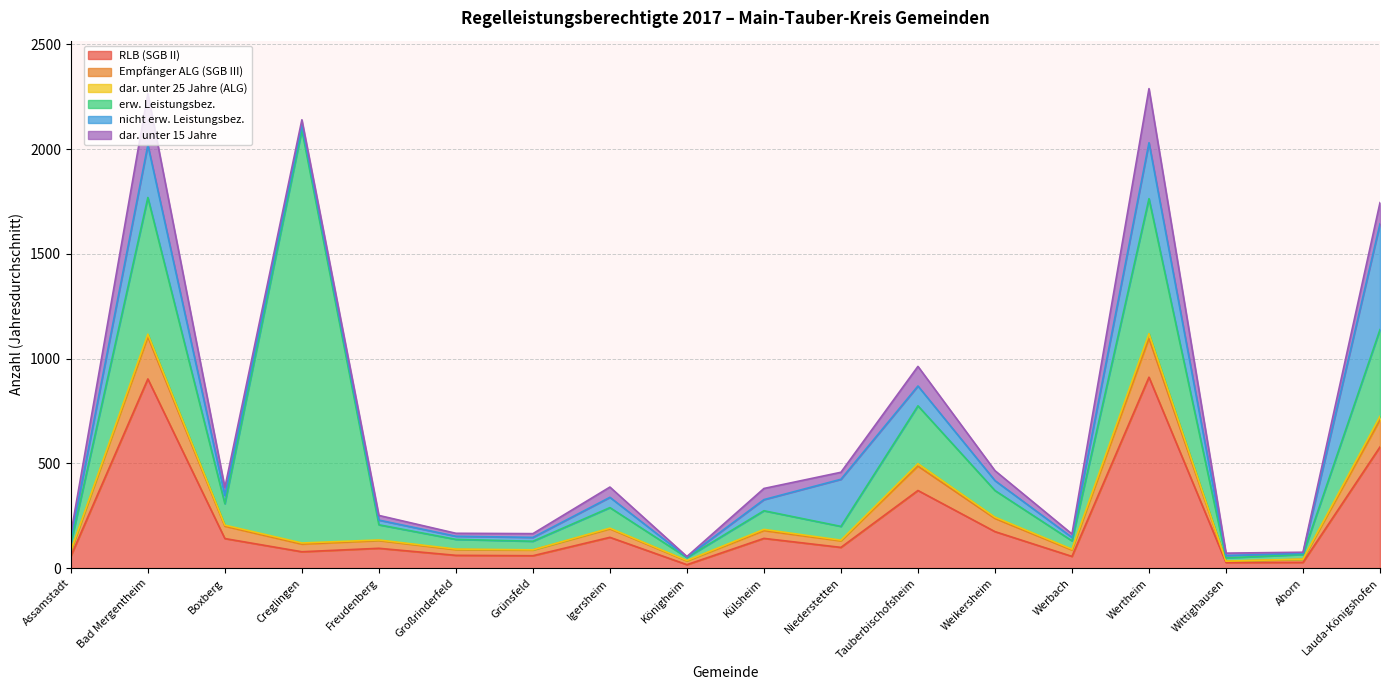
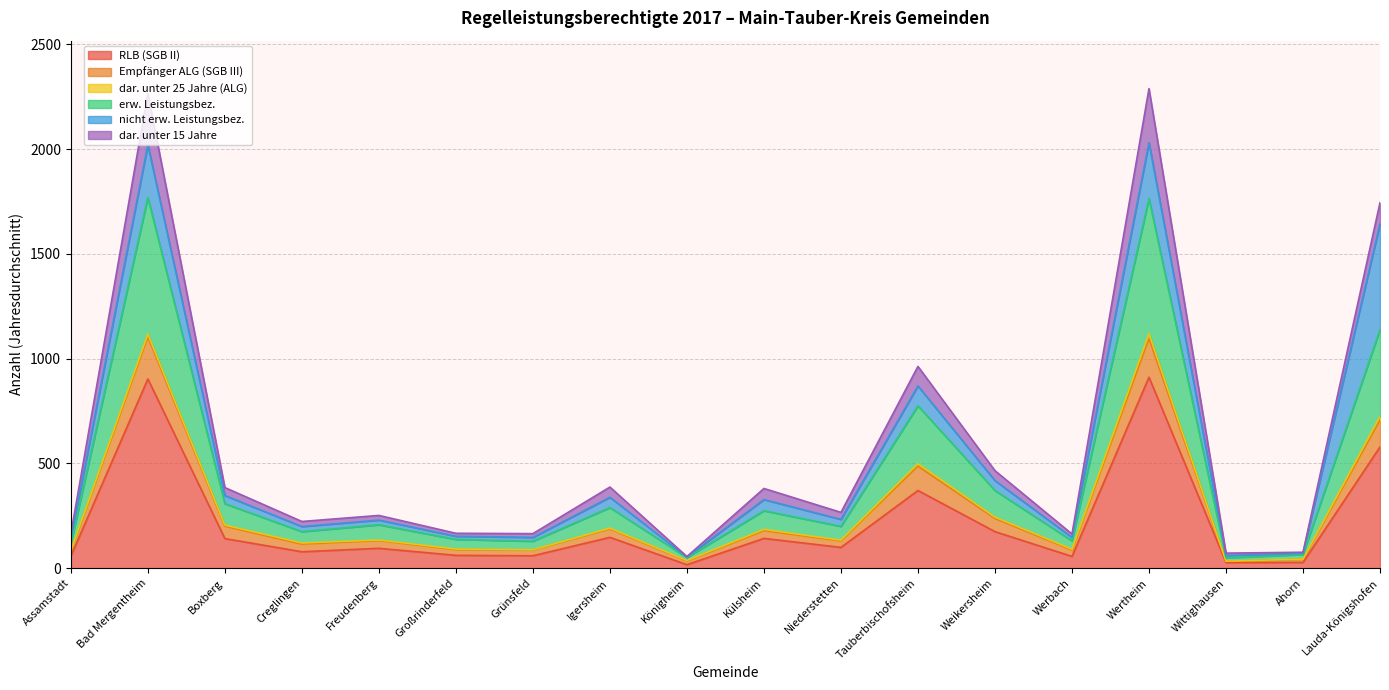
  {
    "dar. unter 25 Jahre (ALG)": {
      "Bad Mergentheim": 10,
      "Wertheim": 20,
      "Lauda-Königshofen": 20
    },
    "erw. Leistungsbez.": {
      "Assamstadt": 30,
      "Bad Mergentheim": 650,
      "Boxberg": 100,
-     "Creglingen": 1970,
+     "Creglingen": 50,
      "Freudenberg": 70,
      "Großrinderfeld": 50,
      "Grünsfeld": 40,
      "Igersheim": 100,
      "Külsheim": 90,
      "Niederstetten": 70,
      "Tauberbischofsheim": 280,
      "Weikersheim": 130,
      "Werbach": 40,
      "Wertheim": 640,
      "Lauda-Königshofen": 410
    },
    "nicht erw. Leistungsbez.": {
      "Assamstadt": 20,
      "Boxberg": 40,
      "Creglingen": 20,
      "Freudenberg": 20,
      "Großrinderfeld": 20,
      "Grünsfeld": 20,
      "Igersheim": 50,
      "Külsheim": 50,
-     "Niederstetten": 220,
+     "Niederstetten": 30,
      "Tauberbischofsheim": 90,
      "Weikersheim": 50,
      "Werbach": 20,
      "Wertheim": 270,
      "Lauda-Königshofen": 500
    },
    "dar. unter 15 Jahre": {
      "Assamstadt": 20,
      "Boxberg": 40,
      "Creglingen": 20,
      "Freudenberg": 20,
      "Großrinderfeld": 10,
      "Grünsfeld": 20,
      "Igersheim": 50,
      "Külsheim": 50,
      "Niederstetten": 30,
      "Tauberbischofsheim": 90,
      "Weikersheim": 50,
      "Werbach": 20,
      "Wertheim": 260,
      "Lauda-Königshofen": 100
    }
  }
